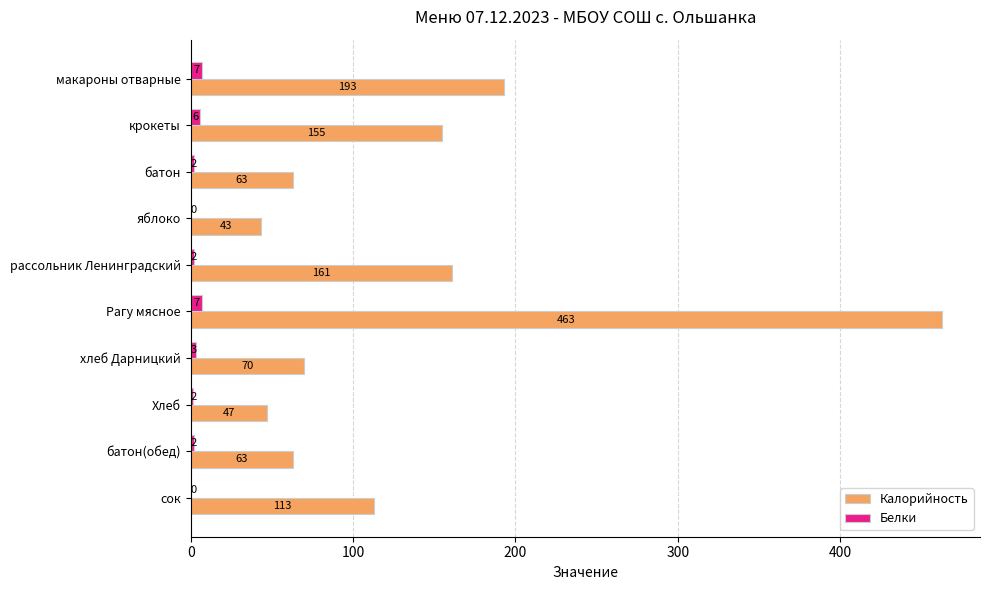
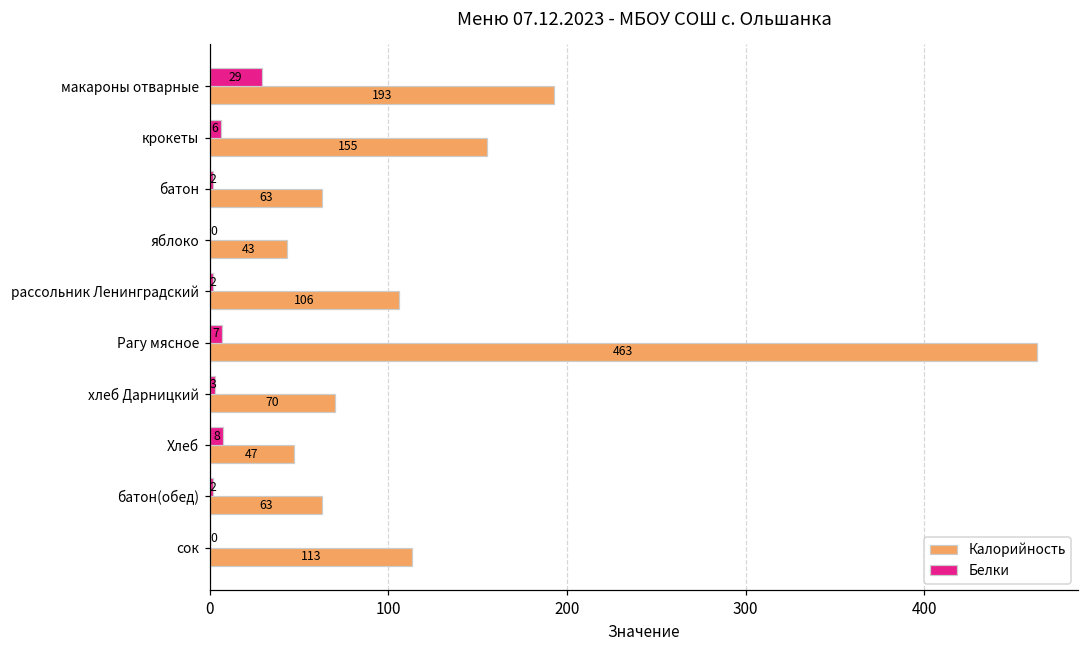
  {
    "Калорийность": {
      "макароны отварные": 193,
      "крокеты": 155,
      "батон": 63,
      "яблоко": 43,
-     "рассольник Ленинградский": 161,
+     "рассольник Ленинградский": 106,
      "Рагу мясное": 463,
      "хлеб Дарницкий": 70,
      "Хлеб": 47,
      "батон(обед)": 63,
      "сок": 113
    },
    "Белки": {
-     "макароны отварные": 7,
+     "макароны отварные": 29,
      "крокеты": 6,
      "батон": 2,
      "яблоко": 0,
      "рассольник Ленинградский": 2,
      "Рагу мясное": 7,
      "хлеб Дарницкий": 3,
-     "Хлеб": 2,
+     "Хлеб": 8,
      "батон(обед)": 2,
      "сок": 0
    }
  }
